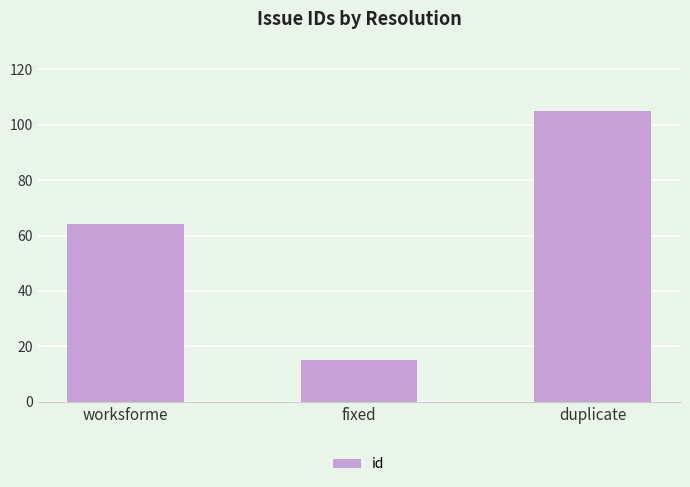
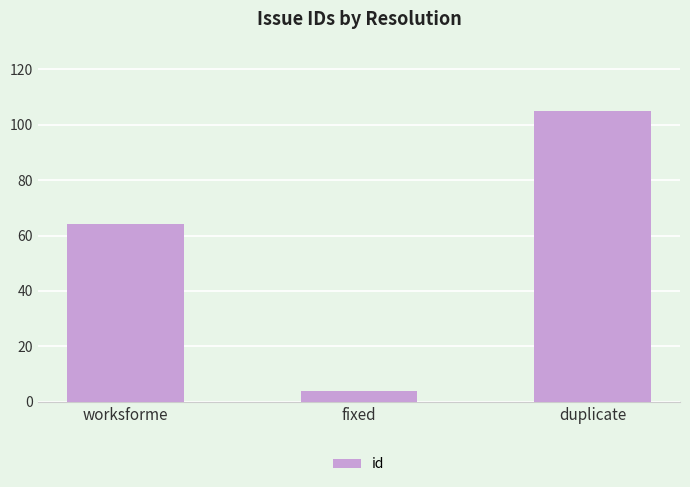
  {
    "worksforme": 64,
-   "fixed": 15,
+   "fixed": 4,
    "duplicate": 105
  }
